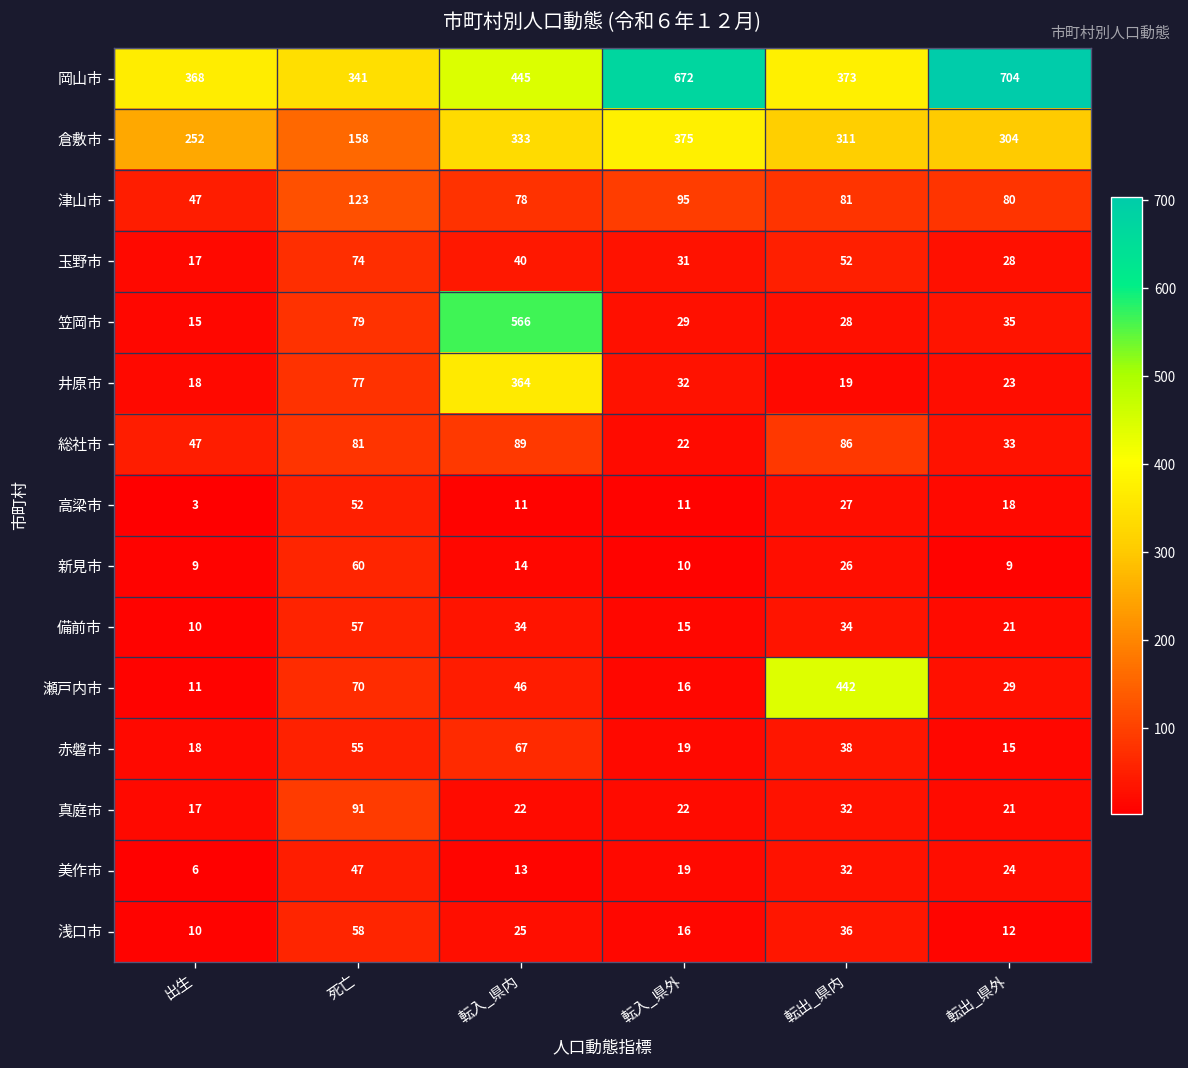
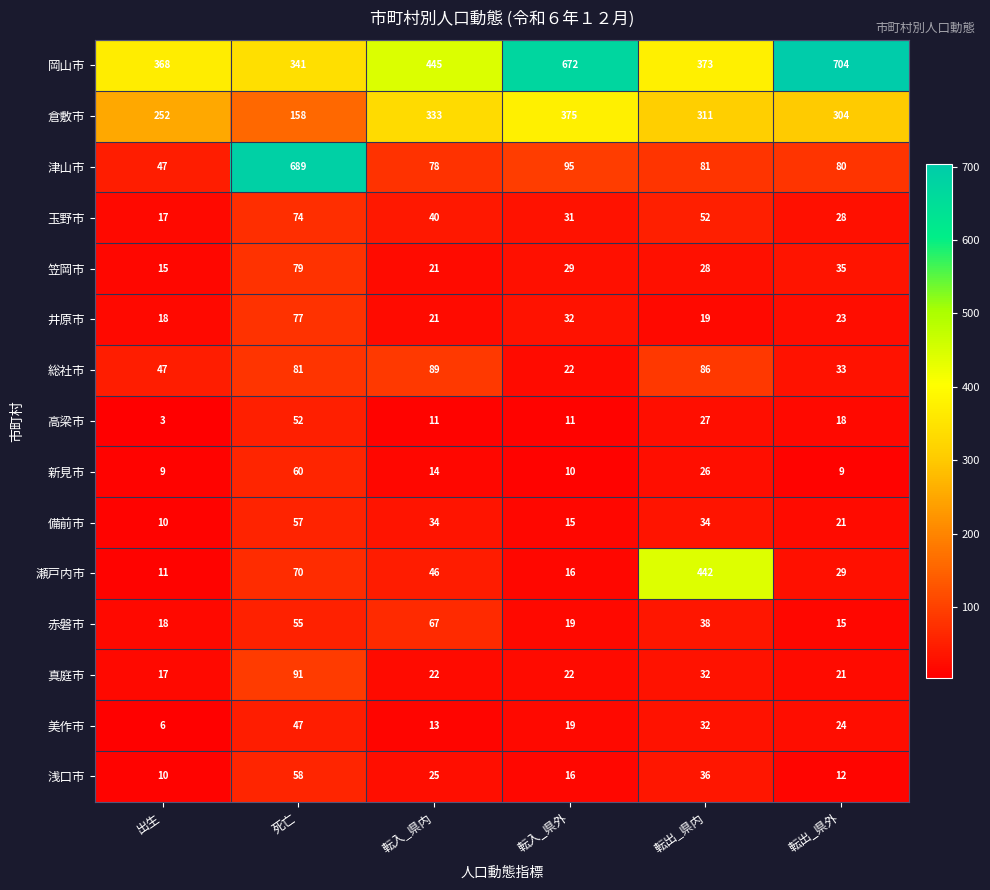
  {
    "岡山市": {
      "出生": 368,
      "死亡": 341,
      "転入_県内": 445,
      "転入_県外": 672,
      "転出_県内": 373,
      "転出_県外": 704
    },
    "倉敷市": {
      "出生": 252,
      "死亡": 158,
      "転入_県内": 333,
      "転入_県外": 375,
      "転出_県内": 311,
      "転出_県外": 304
    },
    "津山市": {
      "出生": 47,
-     "死亡": 123,
+     "死亡": 689,
      "転入_県内": 78,
      "転入_県外": 95,
      "転出_県内": 81,
      "転出_県外": 80
    },
    "玉野市": {
      "出生": 17,
      "死亡": 74,
      "転入_県内": 40,
      "転入_県外": 31,
      "転出_県内": 52,
      "転出_県外": 28
    },
    "笠岡市": {
      "出生": 15,
      "死亡": 79,
-     "転入_県内": 566,
+     "転入_県内": 21,
      "転入_県外": 29,
      "転出_県内": 28,
      "転出_県外": 35
    },
    "井原市": {
      "出生": 18,
      "死亡": 77,
-     "転入_県内": 364,
+     "転入_県内": 21,
      "転入_県外": 32,
      "転出_県内": 19,
      "転出_県外": 23
    },
    "総社市": {
      "出生": 47,
      "死亡": 81,
      "転入_県内": 89,
      "転入_県外": 22,
      "転出_県内": 86,
      "転出_県外": 33
    },
    "高梁市": {
      "出生": 3,
      "死亡": 52,
      "転入_県内": 11,
      "転入_県外": 11,
      "転出_県内": 27,
      "転出_県外": 18
    },
    "新見市": {
      "出生": 9,
      "死亡": 60,
      "転入_県内": 14,
      "転入_県外": 10,
      "転出_県内": 26,
      "転出_県外": 9
    },
    "備前市": {
      "出生": 10,
      "死亡": 57,
      "転入_県内": 34,
      "転入_県外": 15,
      "転出_県内": 34,
      "転出_県外": 21
    },
    "瀬戸内市": {
      "出生": 11,
      "死亡": 70,
      "転入_県内": 46,
      "転入_県外": 16,
      "転出_県内": 442,
      "転出_県外": 29
    },
    "赤磐市": {
      "出生": 18,
      "死亡": 55,
      "転入_県内": 67,
      "転入_県外": 19,
      "転出_県内": 38,
      "転出_県外": 15
    },
    "真庭市": {
      "出生": 17,
      "死亡": 91,
      "転入_県内": 22,
      "転入_県外": 22,
      "転出_県内": 32,
      "転出_県外": 21
    },
    "美作市": {
      "出生": 6,
      "死亡": 47,
      "転入_県内": 13,
      "転入_県外": 19,
      "転出_県内": 32,
      "転出_県外": 24
    },
    "浅口市": {
      "出生": 10,
      "死亡": 58,
      "転入_県内": 25,
      "転入_県外": 16,
      "転出_県内": 36,
      "転出_県外": 12
    }
  }
